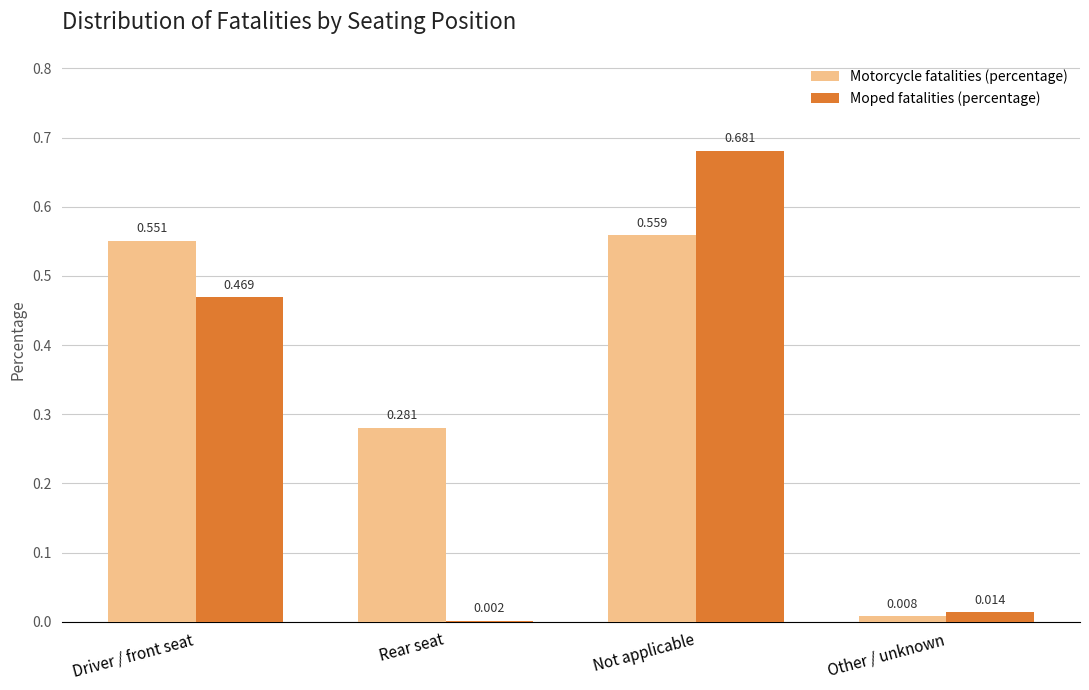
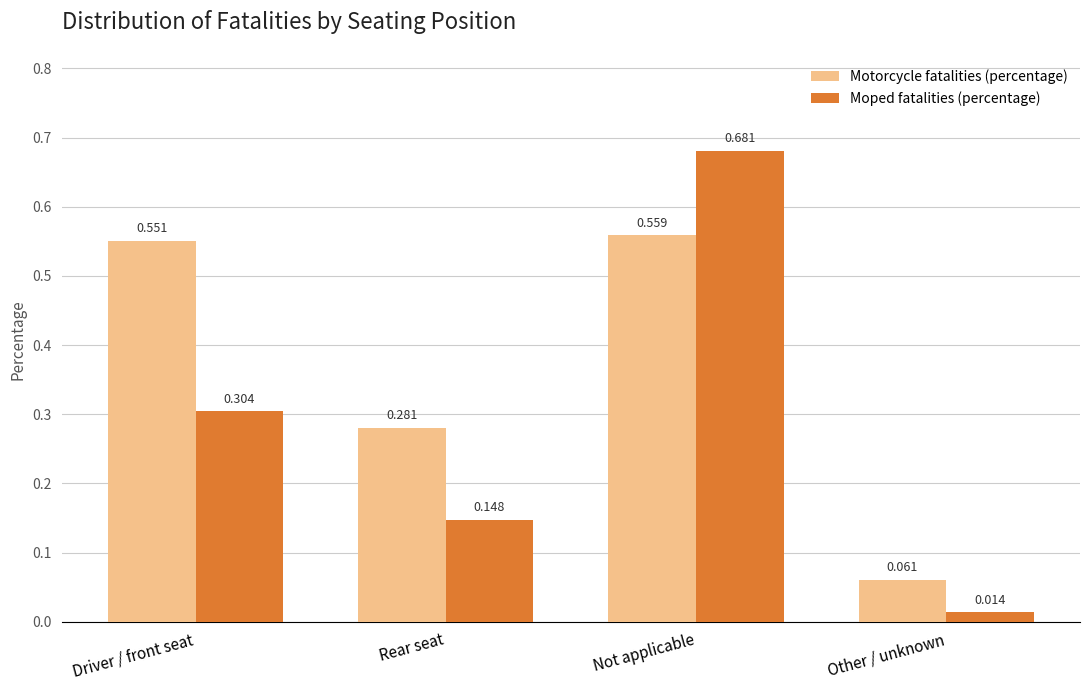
  {
    "Motorcycle fatalities (percentage)": {
      "Driver / front seat": 0.551,
      "Rear seat": 0.281,
      "Not applicable": 0.559,
-     "Other / unknown": 0.008
+     "Other / unknown": 0.061
    },
    "Moped fatalities (percentage)": {
-     "Driver / front seat": 0.469,
-     "Rear seat": 0.002,
+     "Driver / front seat": 0.304,
+     "Rear seat": 0.148,
      "Not applicable": 0.681,
      "Other / unknown": 0.014
    }
  }
